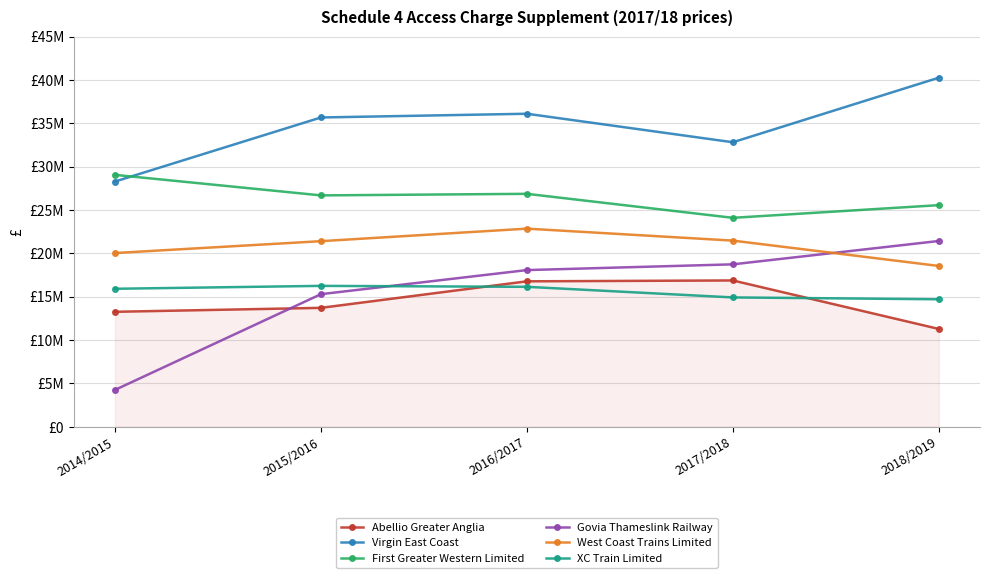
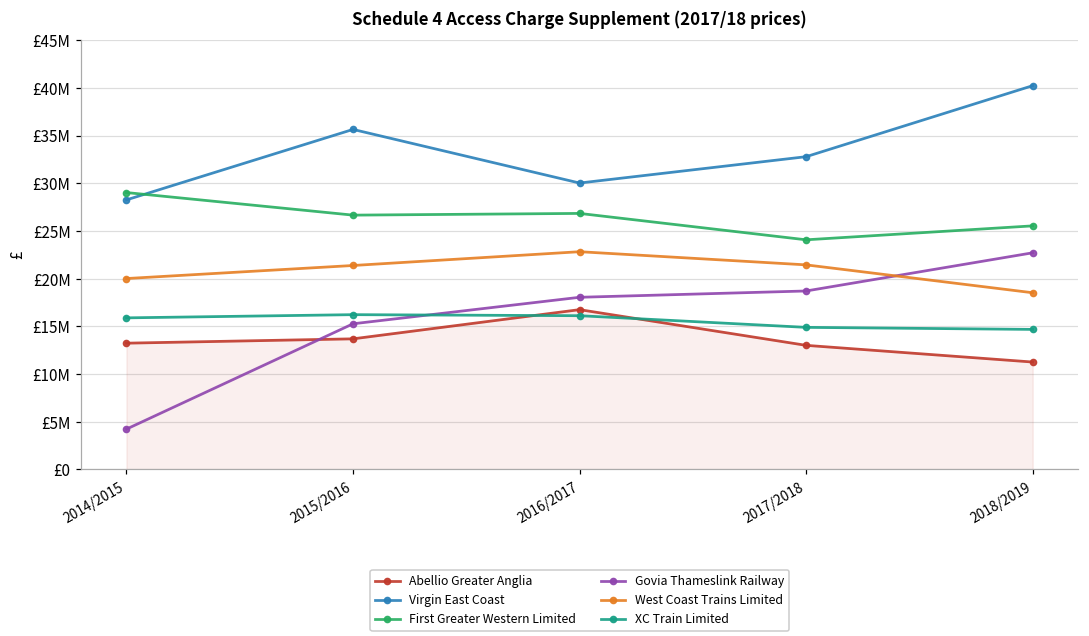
  {
    "Abellio Greater Anglia": {
      "2014/2015": "£13000000",
      "2015/2016": "£14000000",
      "2016/2017": "£17000000",
-     "2017/2018": "£17000000",
+     "2017/2018": "£13000000",
      "2018/2019": "£11000000"
    },
    "Virgin East Coast": {
      "2014/2015": "£28000000",
      "2015/2016": "£36000000",
-     "2016/2017": "£36000000",
+     "2016/2017": "£30000000",
      "2017/2018": "£33000000",
      "2018/2019": "£40000000"
    },
    "Govia Thameslink Railway": {
      "2014/2015": "£4000000",
      "2015/2016": "£15000000",
      "2016/2017": "£18000000",
      "2017/2018": "£19000000",
-     "2018/2019": "£21000000"
+     "2018/2019": "£23000000"
    },
    "West Coast Trains Limited": {
      "2014/2015": "£20000000",
      "2015/2016": "£21000000",
      "2016/2017": "£23000000",
      "2017/2018": "£21000000",
      "2018/2019": "£19000000"
    }
  }
